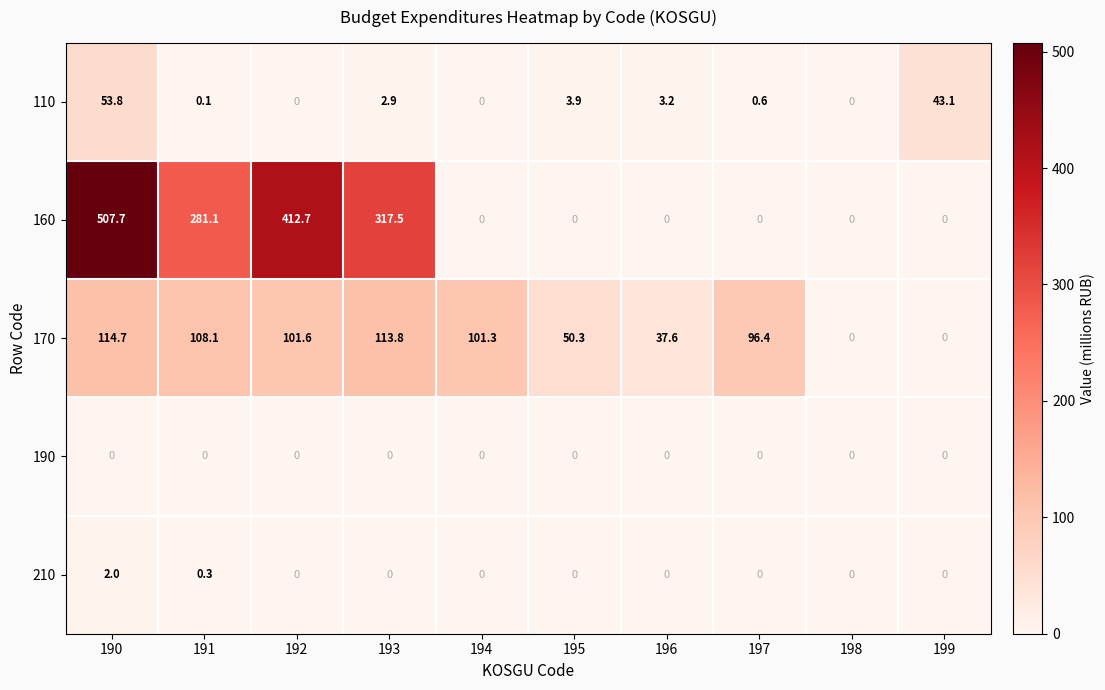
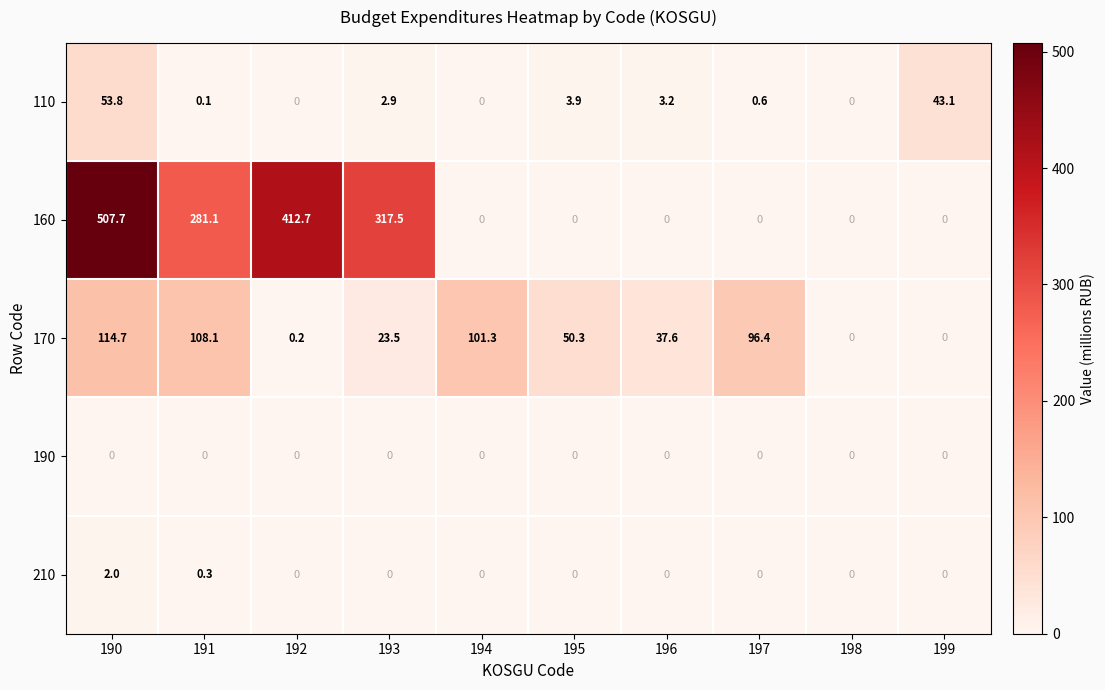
  {
    "110": {
      "190": 53.8,
      "191": 0.1,
      "192": 0,
      "193": 2.9,
      "194": 0,
      "195": 3.9,
      "196": 3.2,
      "197": 0.6,
      "198": 0,
      "199": 43.1
    },
    "160": {
      "190": 507.7,
      "191": 281.1,
      "192": 412.7,
      "193": 317.5,
      "194": 0,
      "195": 0,
      "196": 0,
      "197": 0,
      "198": 0,
      "199": 0
    },
    "170": {
      "190": 114.7,
      "191": 108.1,
-     "192": 101.6,
-     "193": 113.8,
+     "192": 0.2,
+     "193": 23.5,
      "194": 101.3,
      "195": 50.3,
      "196": 37.6,
      "197": 96.4,
      "198": 0,
      "199": 0
    },
    "190": {
      "190": 0,
      "191": 0,
      "192": 0,
      "193": 0,
      "194": 0,
      "195": 0,
      "196": 0,
      "197": 0,
      "198": 0,
      "199": 0
    },
    "210": {
      "190": 2.0,
      "191": 0.3,
      "192": 0,
      "193": 0,
      "194": 0,
      "195": 0,
      "196": 0,
      "197": 0,
      "198": 0,
      "199": 0
    }
  }
